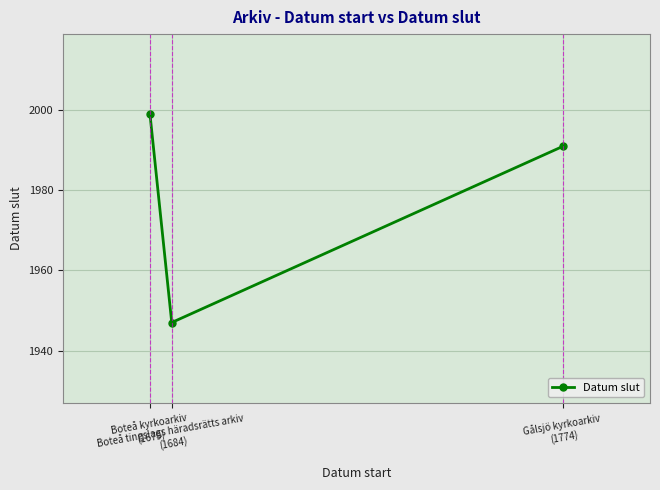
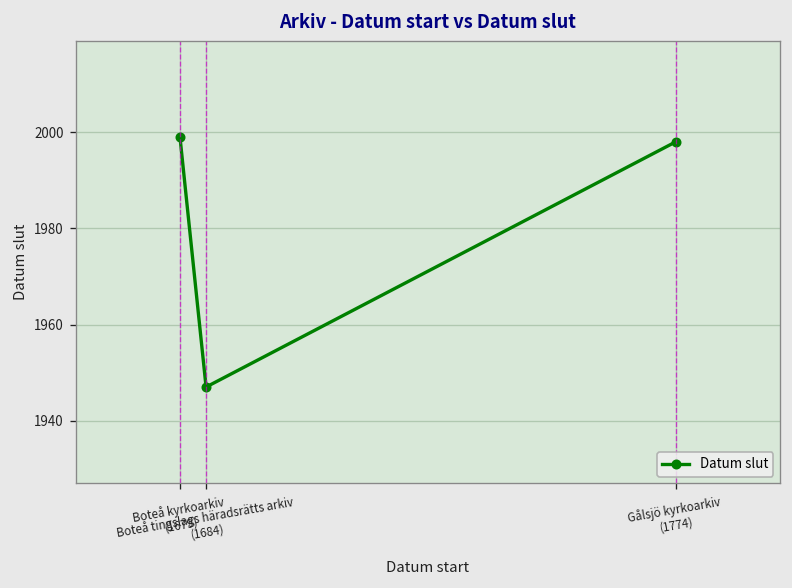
  {
    "Boteå kyrkoarkiv (1679)": 1999,
    "Boteå tingslags häradsrätts arkiv (1684)": 1947,
-   "Gålsjö kyrkoarkiv (1774)": 1991
+   "Gålsjö kyrkoarkiv (1774)": 1998
  }
